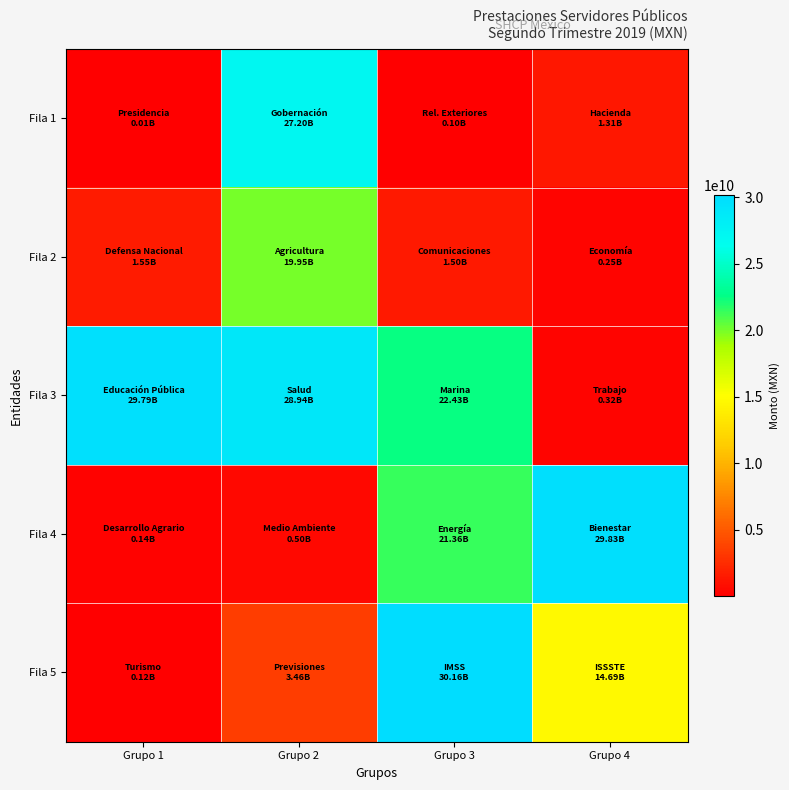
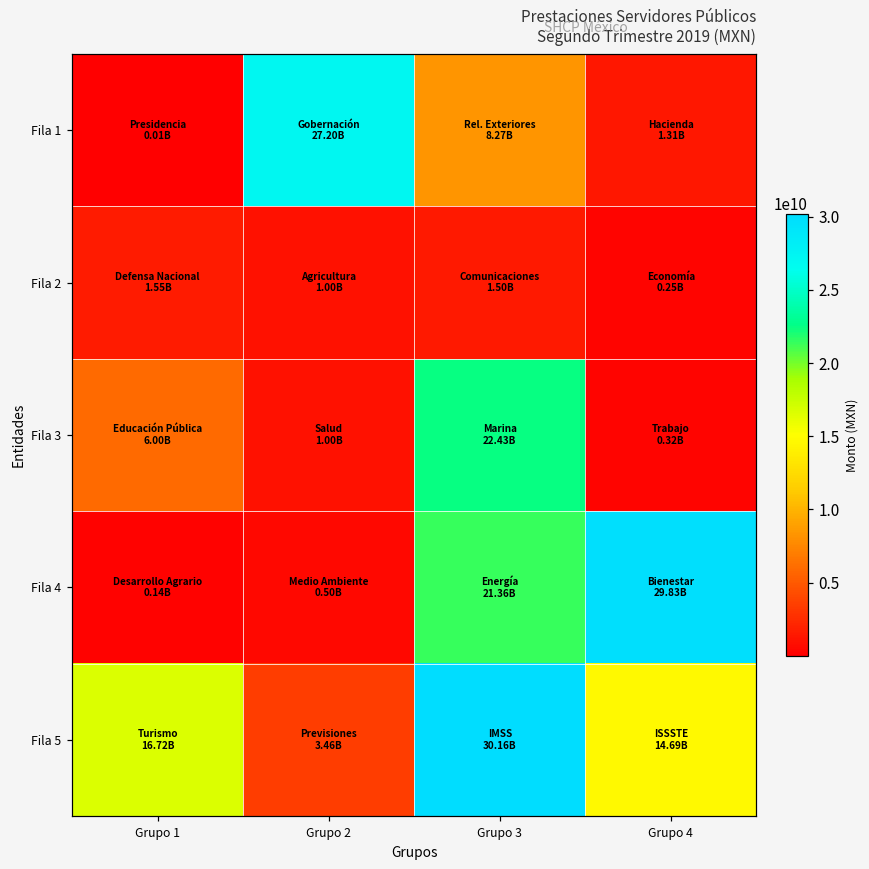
  {
    "Fila 1": {
      "Grupo 1": "0.01B",
      "Grupo 2": "27.20B",
-     "Grupo 3": "0.10B",
+     "Grupo 3": "8.27B",
      "Grupo 4": "1.31B"
    },
    "Fila 2": {
      "Grupo 1": "1.55B",
-     "Grupo 2": "19.95B",
+     "Grupo 2": "1.00B",
      "Grupo 3": "1.50B",
      "Grupo 4": "0.25B"
    },
    "Fila 3": {
-     "Grupo 1": "29.79B",
-     "Grupo 2": "28.94B",
+     "Grupo 1": "6.00B",
+     "Grupo 2": "1.00B",
      "Grupo 3": "22.43B",
      "Grupo 4": "0.32B"
    },
    "Fila 4": {
      "Grupo 1": "0.14B",
      "Grupo 2": "0.50B",
      "Grupo 3": "21.36B",
      "Grupo 4": "29.83B"
    },
    "Fila 5": {
-     "Grupo 1": "0.12B",
+     "Grupo 1": "16.72B",
      "Grupo 2": "3.46B",
      "Grupo 3": "30.16B",
      "Grupo 4": "14.69B"
    }
  }
